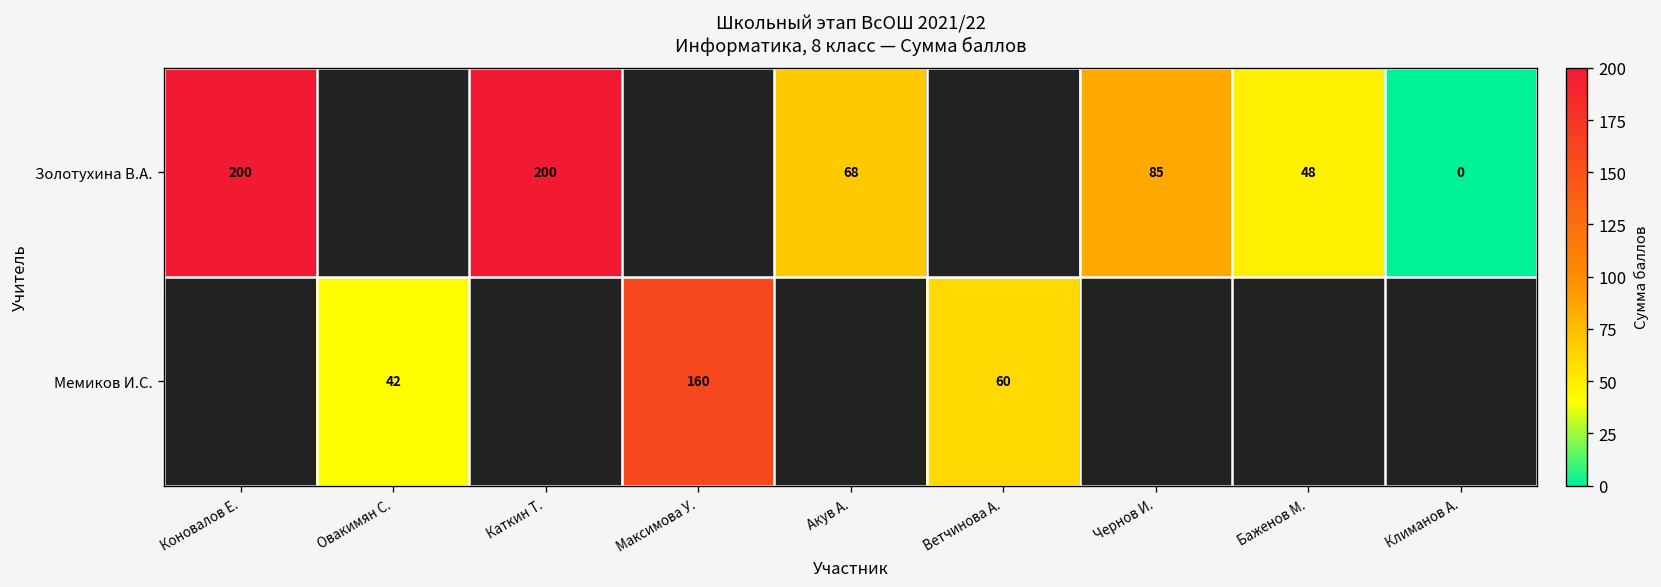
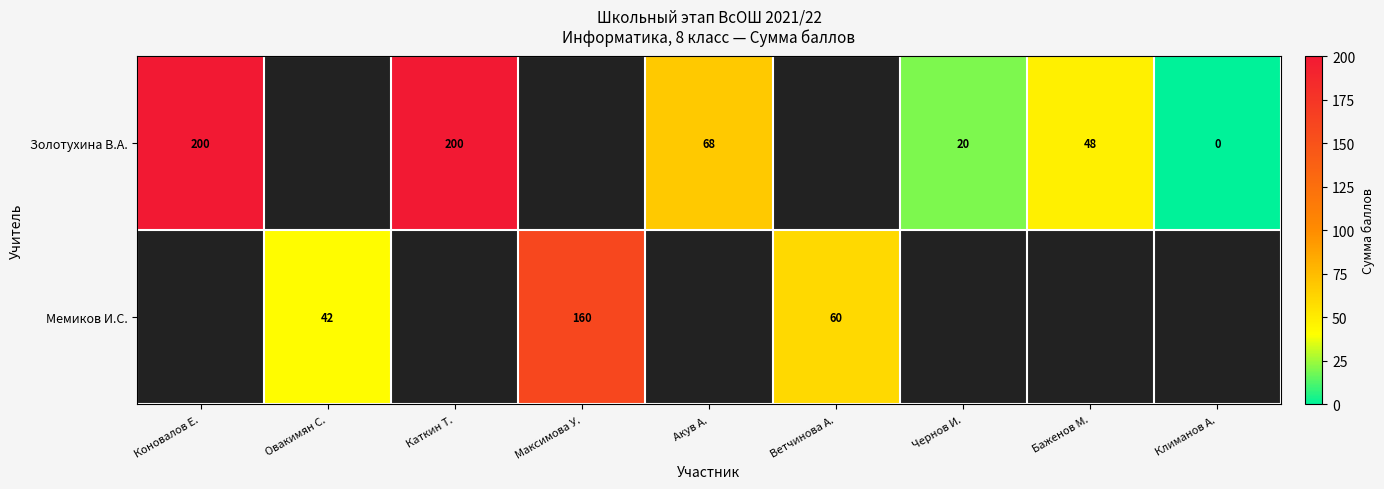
  {
    "Золотухина В.А.": {
      "Коновалов Е.": 200,
      "Каткин Т.": 200,
      "Акув А.": 68,
-     "Чернов И.": 85,
+     "Чернов И.": 20,
      "Баженов М.": 48,
      "Климанов А.": 0
    },
    "Мемиков И.С.": {
      "Овакимян С.": 42,
      "Максимова У.": 160,
      "Ветчинова А.": 60
    }
  }
